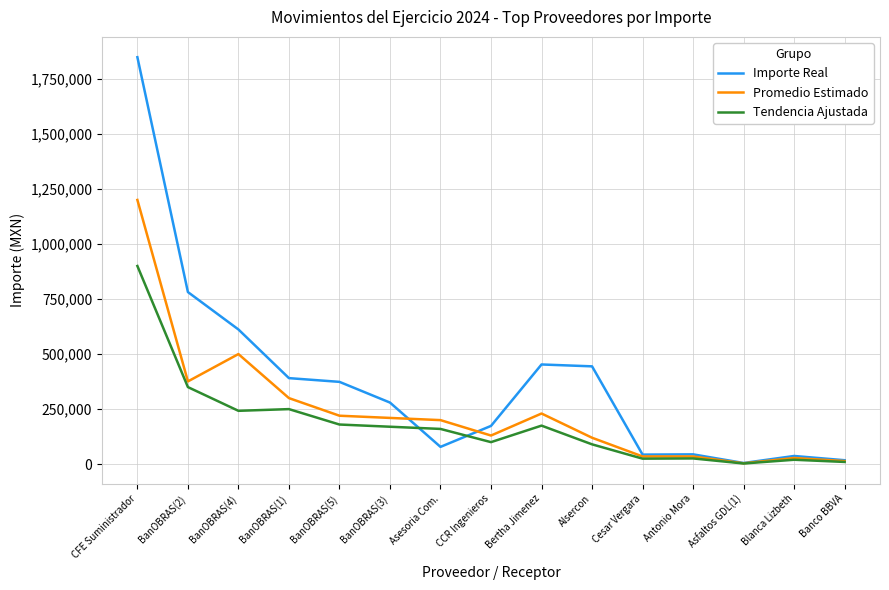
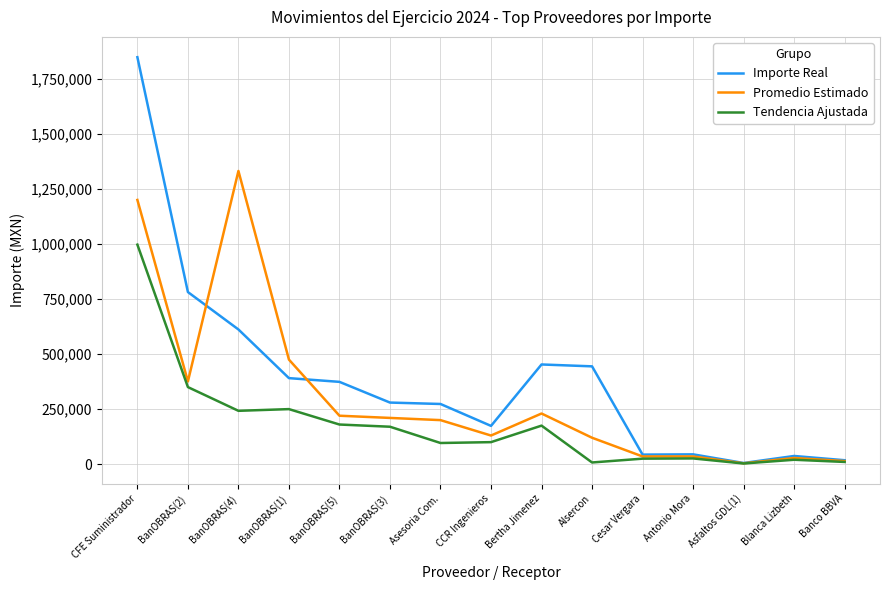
  {
    "Importe Real": {
      "CFE Suministrador": "1,850,000",
      "BanOBRAS(2)": "780,000",
      "BanOBRAS(4)": "610,000",
      "BanOBRAS(1)": "390,000",
      "BanOBRAS(5)": "370,000",
      "BanOBRAS(3)": "280,000",
-     "Asesoria Com.": "80,000",
+     "Asesoria Com.": "270,000",
      "CCR Ingenieros": "170,000",
      "Bertha Jimenez": "450,000",
      "Alsercon": "440,000"
    },
    "Promedio Estimado": {
      "CFE Suministrador": "1,200,000",
      "BanOBRAS(2)": "380,000",
-     "BanOBRAS(4)": "500,000",
-     "BanOBRAS(1)": "300,000",
+     "BanOBRAS(4)": "1,330,000",
+     "BanOBRAS(1)": "470,000",
      "BanOBRAS(5)": "220,000",
      "BanOBRAS(3)": "210,000",
      "Asesoria Com.": "200,000",
      "CCR Ingenieros": "130,000",
      "Bertha Jimenez": "230,000",
      "Alsercon": "120,000"
    },
    "Tendencia Ajustada": {
-     "CFE Suministrador": "900,000",
+     "CFE Suministrador": "1,000,000",
      "BanOBRAS(2)": "350,000",
      "BanOBRAS(4)": "240,000",
      "BanOBRAS(1)": "250,000",
      "BanOBRAS(5)": "180,000",
      "BanOBRAS(3)": "170,000",
-     "Asesoria Com.": "160,000",
+     "Asesoria Com.": "100,000",
      "CCR Ingenieros": "100,000",
      "Bertha Jimenez": "180,000",
-     "Alsercon": "90,000"
+     "Alsercon": "10,000"
    }
  }
